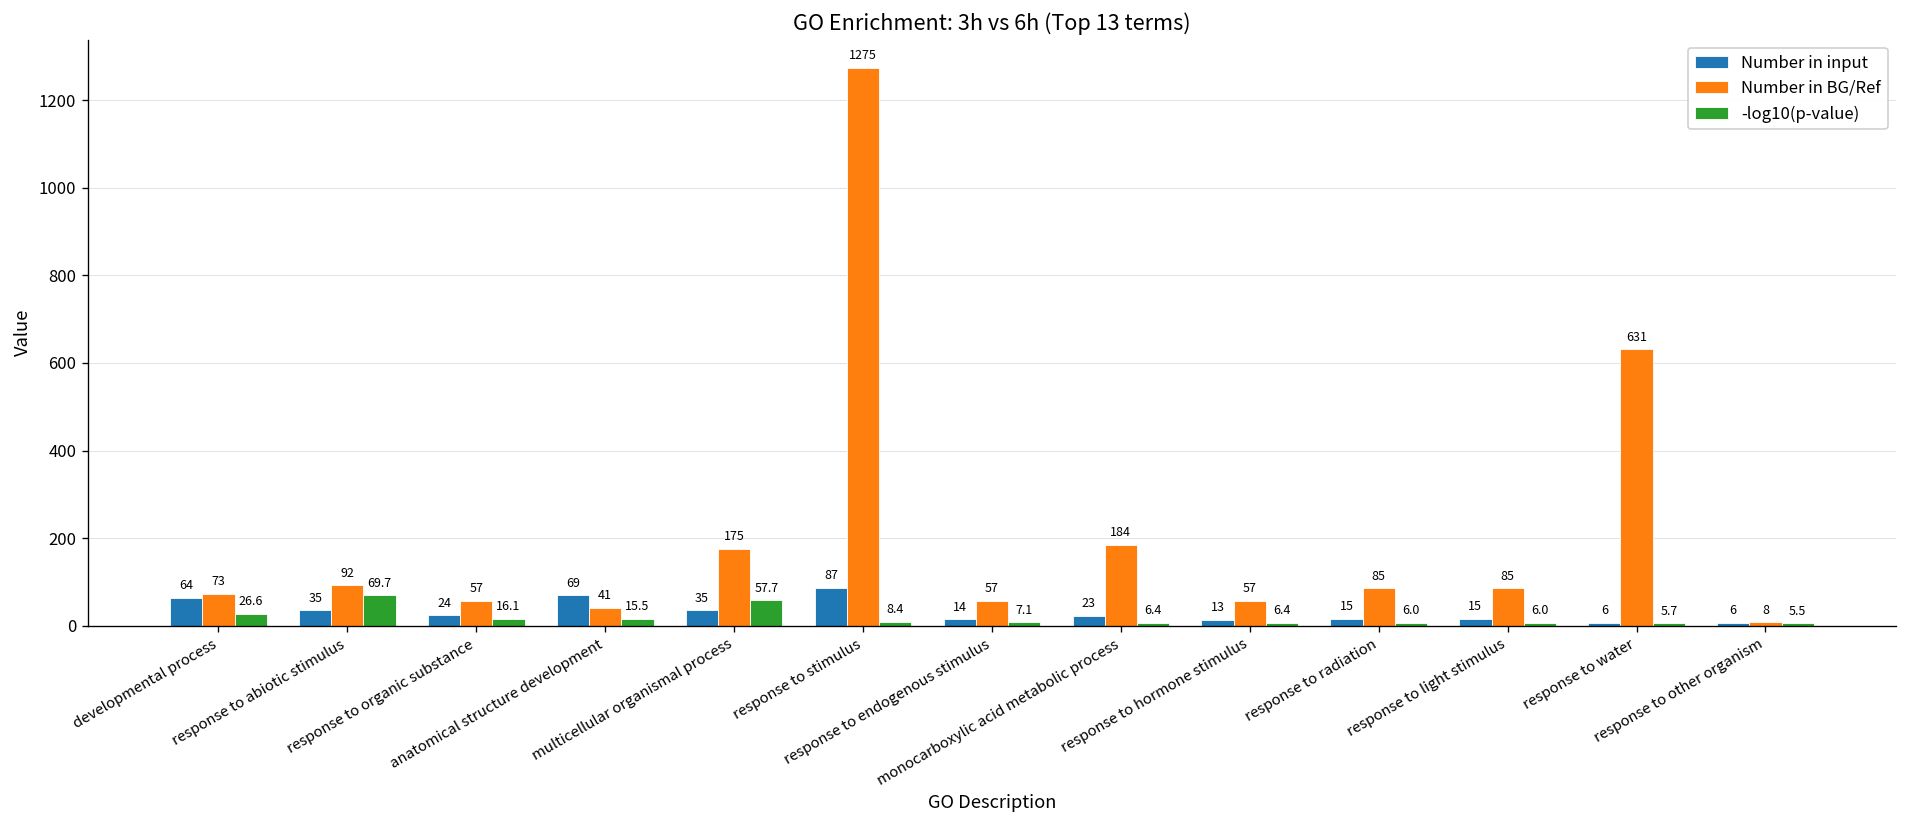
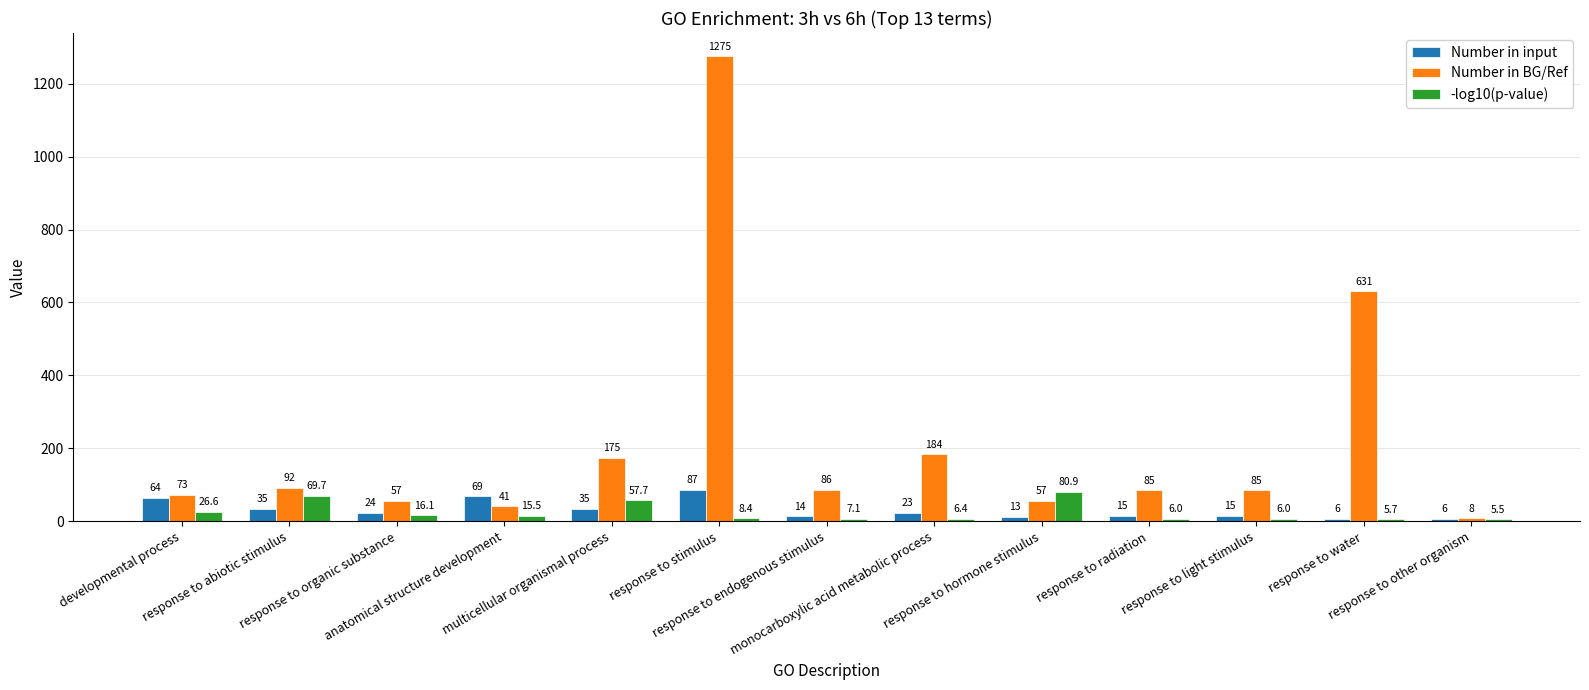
  {
    "Number in input": {
      "developmental process": 64,
      "response to abiotic stimulus": 35,
      "response to organic substance": 24,
      "anatomical structure development": 69,
      "multicellular organismal process": 35,
      "response to stimulus": 87,
      "response to endogenous stimulus": 14,
      "monocarboxylic acid metabolic process": 23,
      "response to hormone stimulus": 13,
      "response to radiation": 15,
      "response to light stimulus": 15,
      "response to water": 6,
      "response to other organism": 6
    },
    "Number in BG/Ref": {
      "developmental process": 73,
      "response to abiotic stimulus": 92,
      "response to organic substance": 57,
      "anatomical structure development": 41,
      "multicellular organismal process": 175,
      "response to stimulus": 1275,
-     "response to endogenous stimulus": 57,
+     "response to endogenous stimulus": 86,
      "monocarboxylic acid metabolic process": 184,
      "response to hormone stimulus": 57,
      "response to radiation": 85,
      "response to light stimulus": 85,
      "response to water": 631,
      "response to other organism": 8
    },
    "-log10(p-value)": {
      "developmental process": 26.6,
      "response to abiotic stimulus": 69.7,
      "response to organic substance": 16.1,
      "anatomical structure development": 15.5,
      "multicellular organismal process": 57.7,
      "response to stimulus": 8.4,
      "response to endogenous stimulus": 7.1,
      "monocarboxylic acid metabolic process": 6.4,
-     "response to hormone stimulus": 6.4,
+     "response to hormone stimulus": 80.9,
      "response to radiation": 6.0,
      "response to light stimulus": 6.0,
      "response to water": 5.7,
      "response to other organism": 5.5
    }
  }
